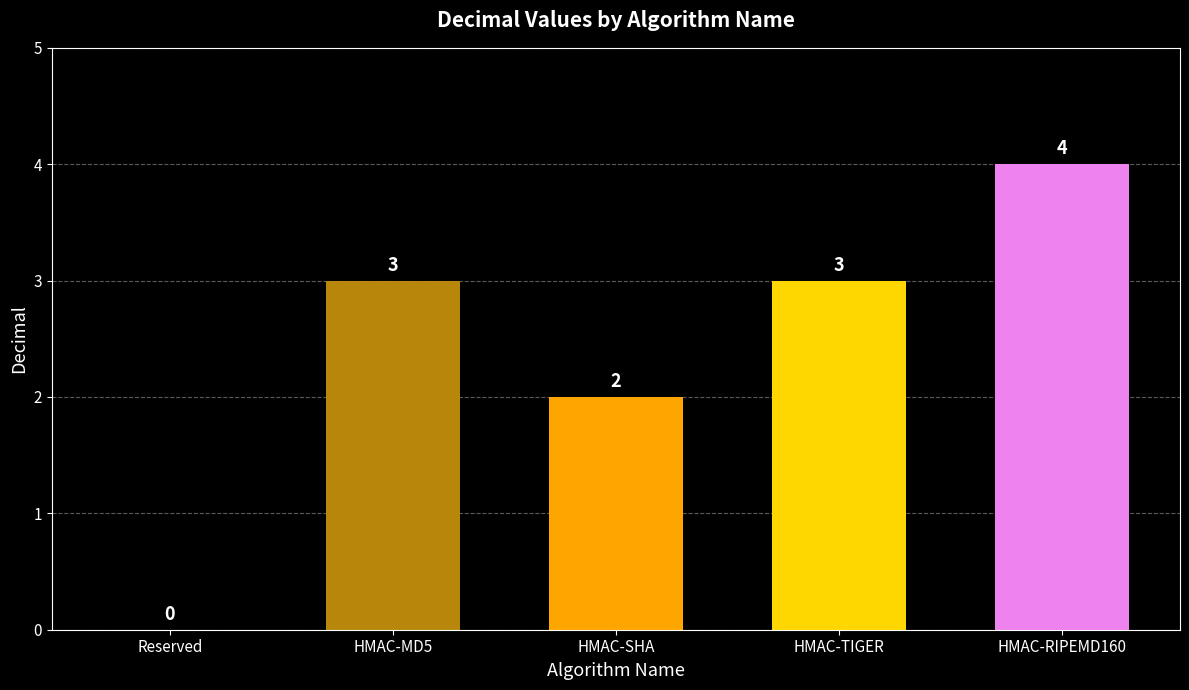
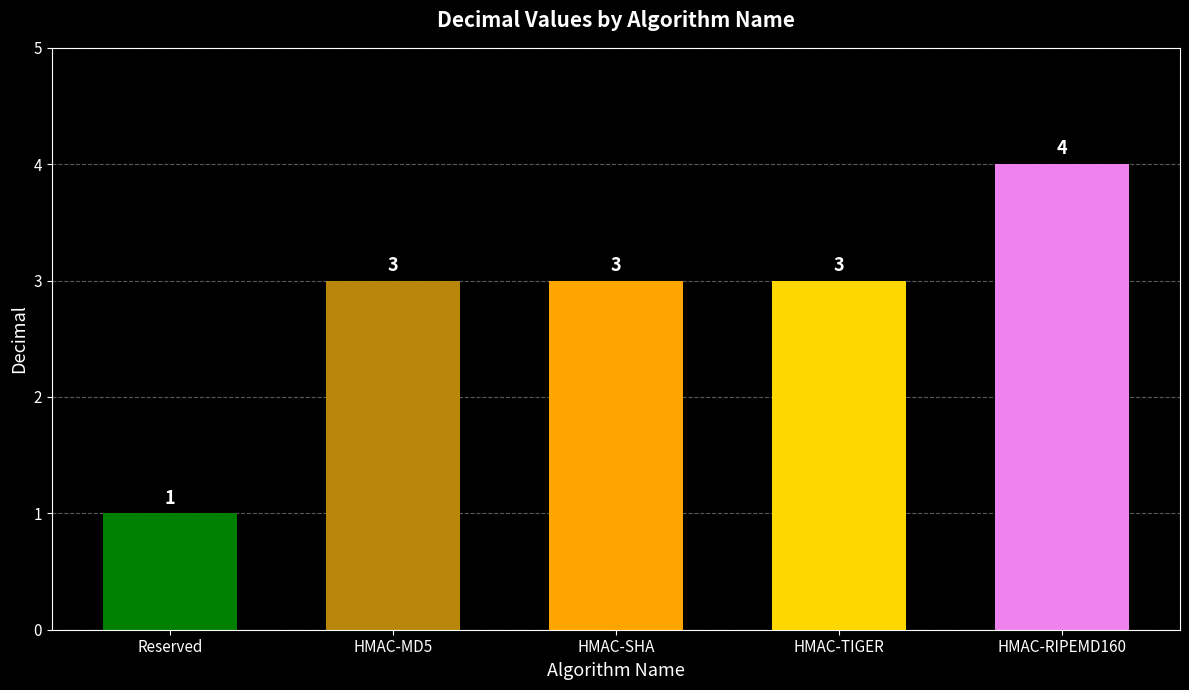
  {
-   "Reserved": 0,
+   "Reserved": 1,
    "HMAC-MD5": 3,
-   "HMAC-SHA": 2,
+   "HMAC-SHA": 3,
    "HMAC-TIGER": 3,
    "HMAC-RIPEMD160": 4
  }
